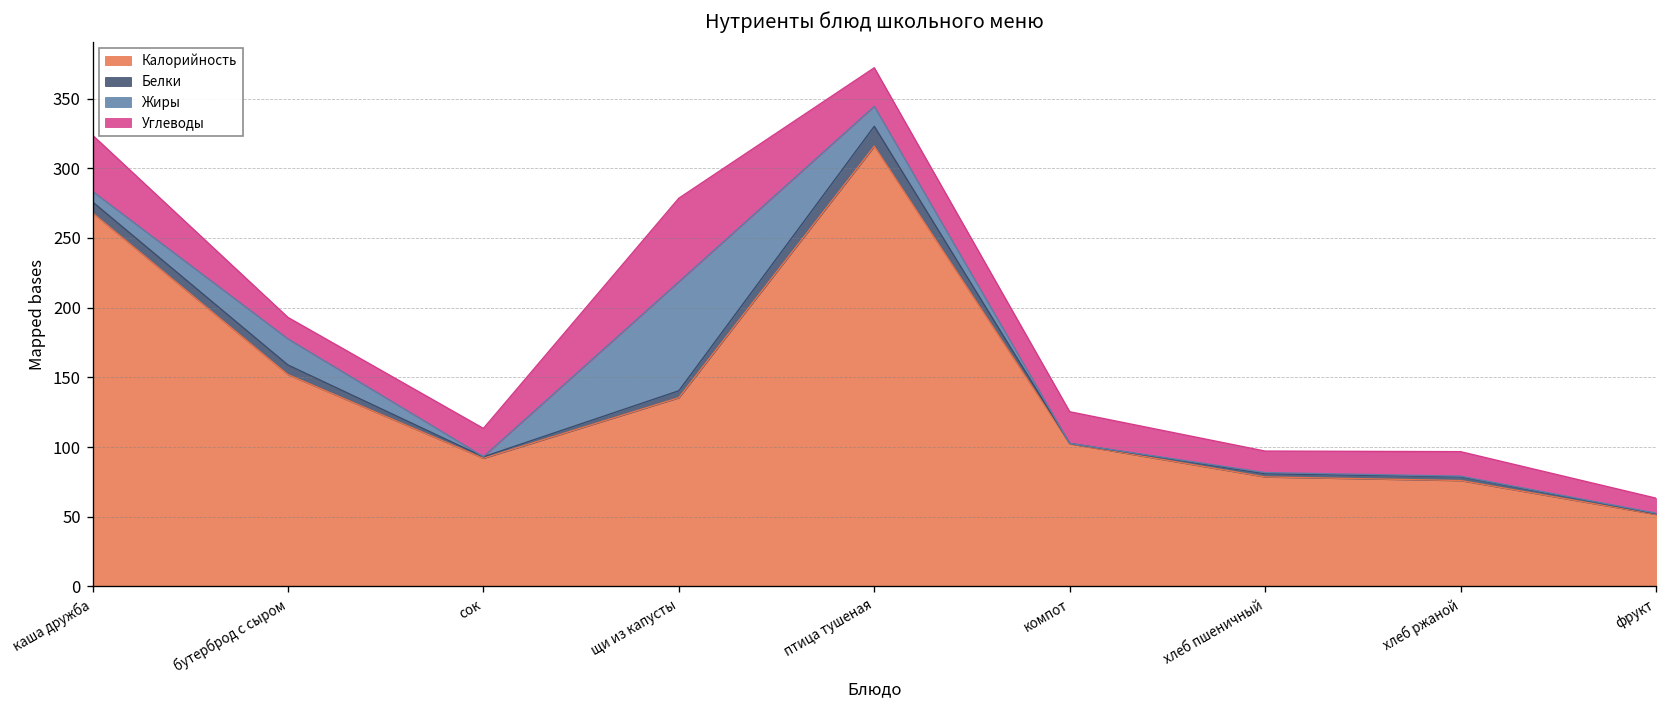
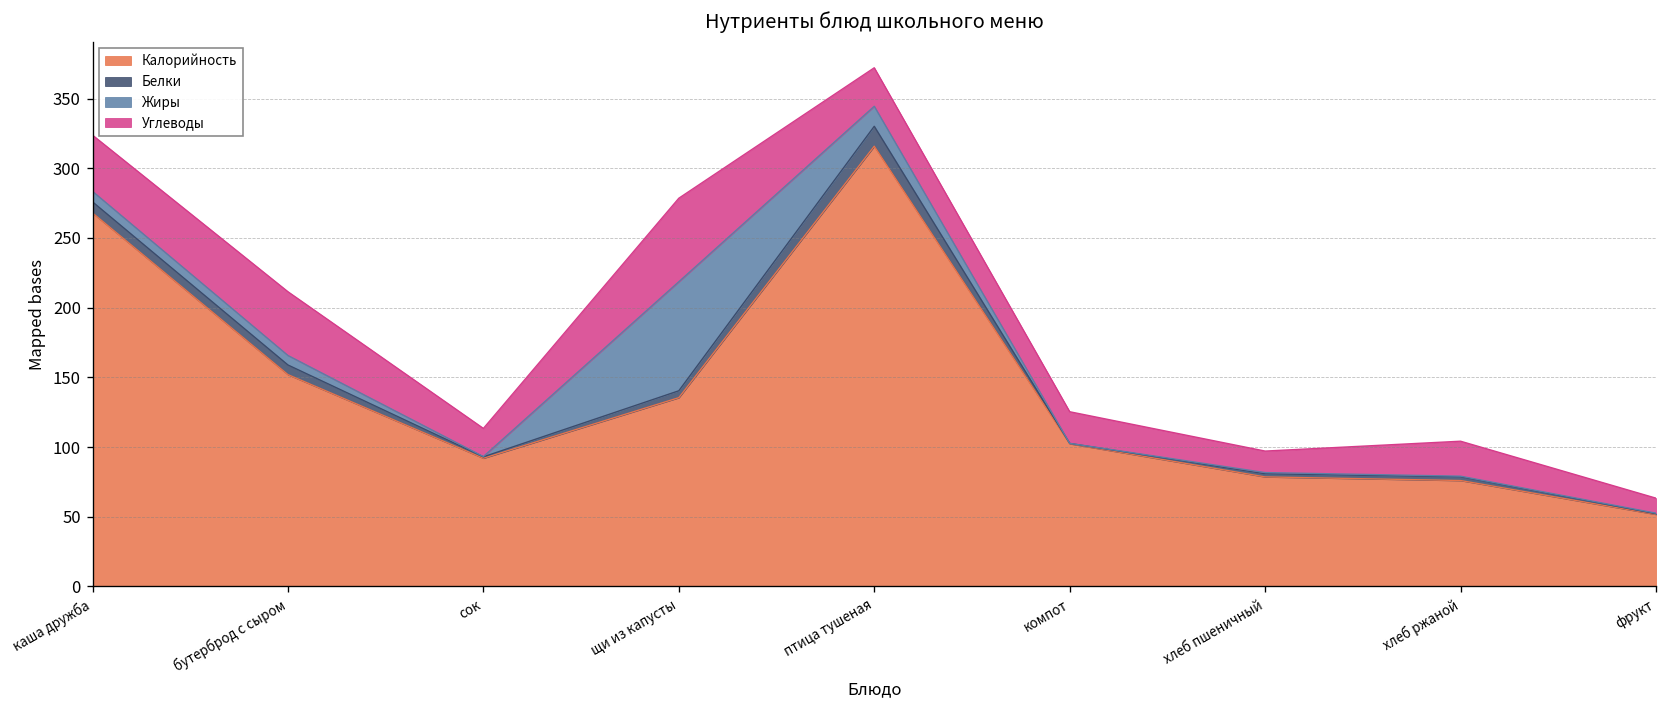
  {
    "Калорийность": {
      "каша дружба": 268,
      "бутерброд с сыром": 152,
      "щи из капусты": 135,
      "птица тушеная": 316,
      "хлеб пшеничный": 79,
      "хлеб ржаной": 76
    },
    "Белки": {
      "каша дружба": 8,
      "бутерброд с сыром": 7,
      "щи из капусты": 5,
      "птица тушеная": 14
    },
    "Жиры": {
      "каша дружба": 8,
-     "бутерброд с сыром": 19,
+     "бутерброд с сыром": 7,
      "щи из капусты": 78,
      "птица тушеная": 14
    },
    "Углеводы": {
      "каша дружба": 40,
-     "бутерброд с сыром": 15,
+     "бутерброд с сыром": 46,
      "сок": 20,
      "щи из капусты": 60,
      "птица тушеная": 28,
      "компот": 23,
      "хлеб пшеничный": 15,
-     "хлеб ржаной": 18,
+     "хлеб ржаной": 25,
      "фрукт": 11
    }
  }
